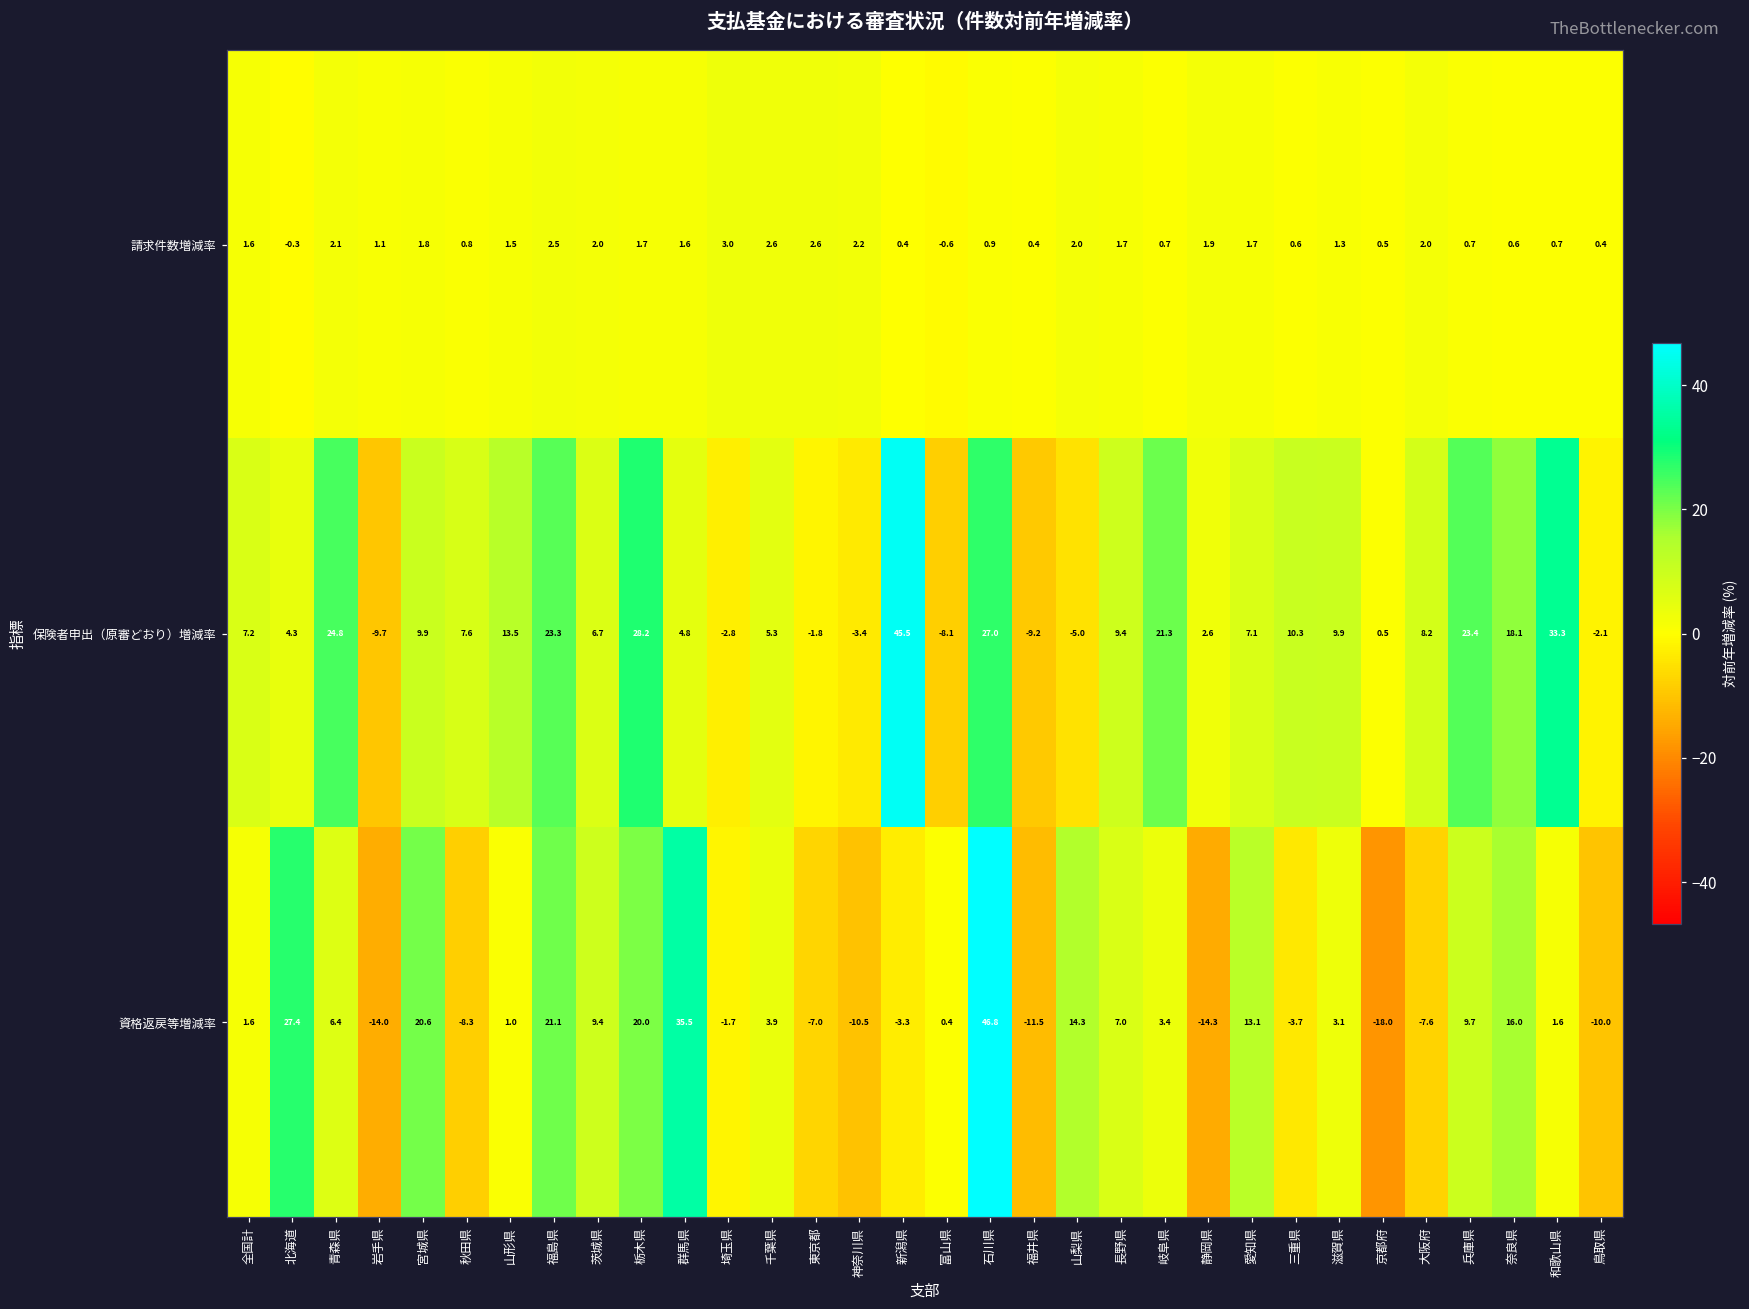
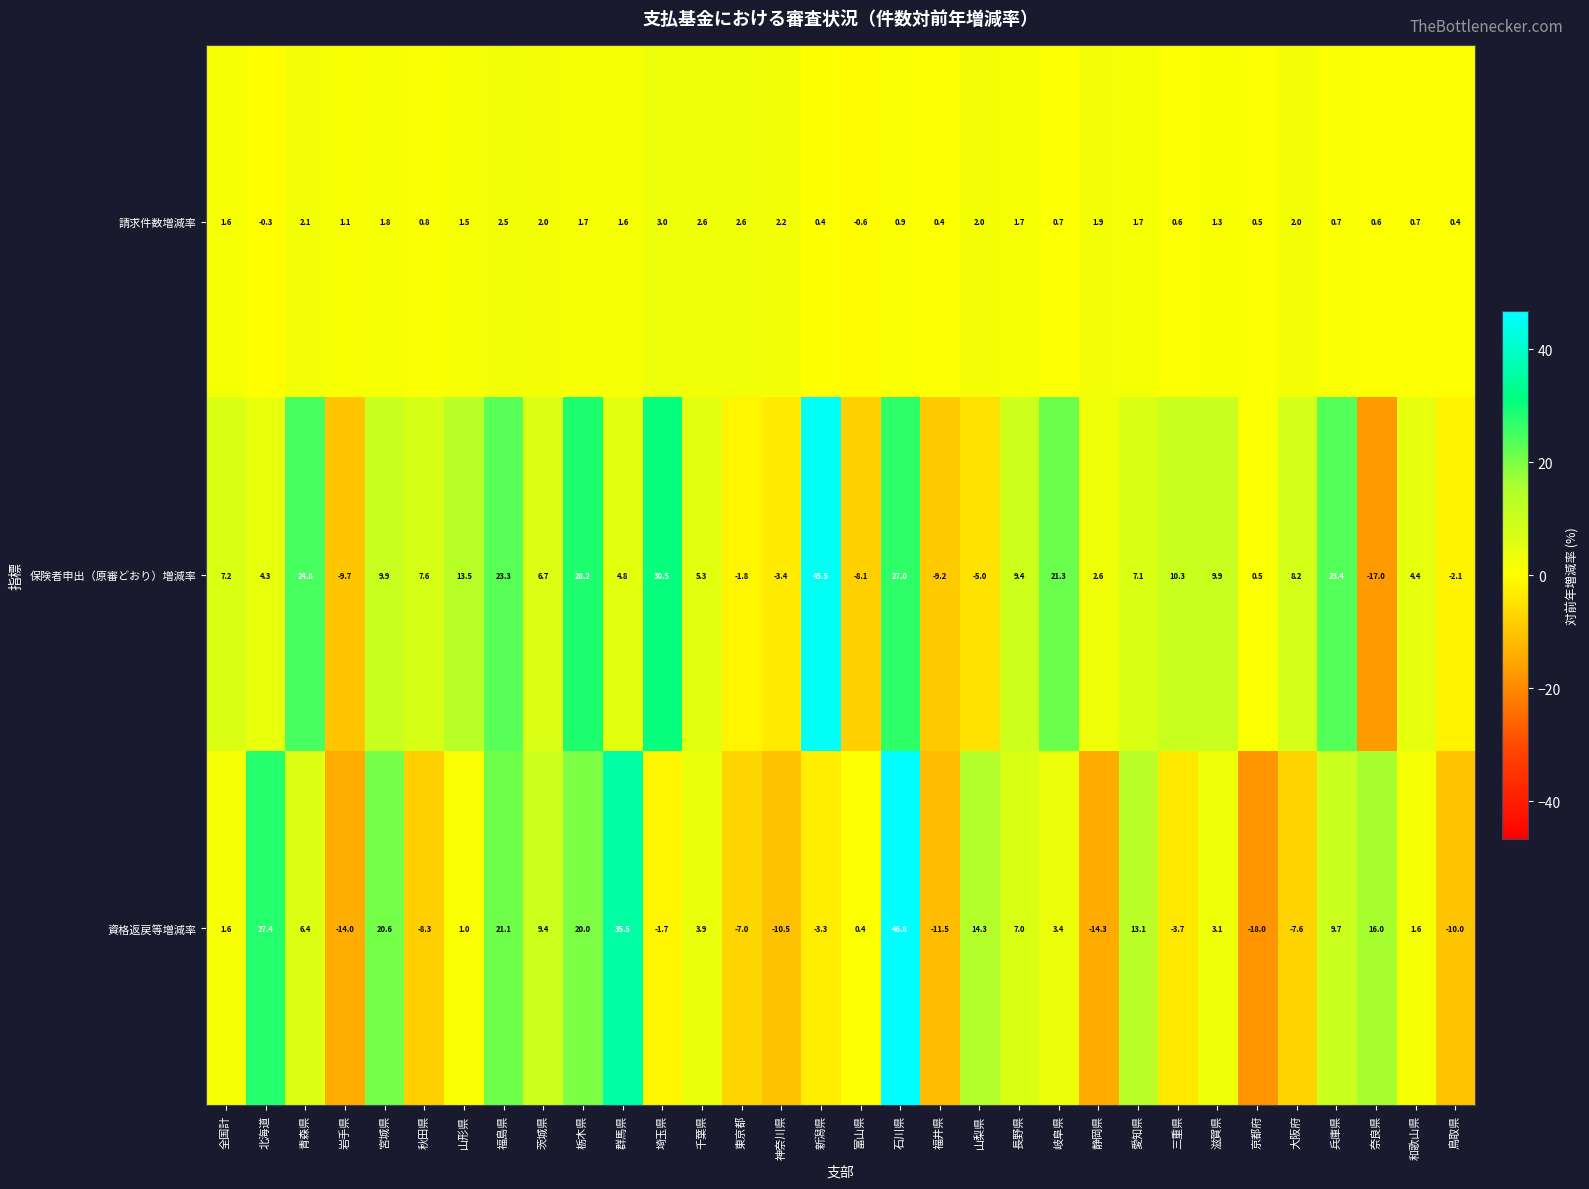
  {
    "請求件数増減率": {
      "全国計": 1.6,
      "北海道": -0.3,
      "青森県": 2.1,
      "岩手県": 1.1,
      "宮城県": 1.8,
      "秋田県": 0.8,
      "山形県": 1.5,
      "福島県": 2.5,
      "茨城県": 2.0,
      "栃木県": 1.7,
      "群馬県": 1.6,
      "埼玉県": 3.0,
      "千葉県": 2.6,
      "東京都": 2.6,
      "神奈川県": 2.2,
      "新潟県": 0.4,
      "富山県": -0.6,
      "石川県": 0.9,
      "福井県": 0.4,
      "山梨県": 2.0,
      "長野県": 1.7,
      "岐阜県": 0.7,
      "静岡県": 1.9,
      "愛知県": 1.7,
      "三重県": 0.6,
      "滋賀県": 1.3,
      "京都府": 0.5,
      "大阪府": 2.0,
      "兵庫県": 0.7,
      "奈良県": 0.6,
      "和歌山県": 0.7,
      "鳥取県": 0.4
    },
    "保険者申出（原審どおり）増減率": {
      "全国計": 7.2,
      "北海道": 4.3,
      "青森県": 24.8,
      "岩手県": -9.7,
      "宮城県": 9.9,
      "秋田県": 7.6,
      "山形県": 13.5,
      "福島県": 23.3,
      "茨城県": 6.7,
      "栃木県": 28.2,
      "群馬県": 4.8,
-     "埼玉県": -2.8,
+     "埼玉県": 30.5,
      "千葉県": 5.3,
      "東京都": -1.8,
      "神奈川県": -3.4,
      "新潟県": 45.5,
      "富山県": -8.1,
      "石川県": 27.0,
      "福井県": -9.2,
      "山梨県": -5.0,
      "長野県": 9.4,
      "岐阜県": 21.3,
      "静岡県": 2.6,
      "愛知県": 7.1,
      "三重県": 10.3,
      "滋賀県": 9.9,
      "京都府": 0.5,
      "大阪府": 8.2,
      "兵庫県": 23.4,
-     "奈良県": 18.1,
-     "和歌山県": 33.3,
+     "奈良県": -17.0,
+     "和歌山県": 4.4,
      "鳥取県": -2.1
    },
    "資格返戻等増減率": {
      "全国計": 1.6,
      "北海道": 27.4,
      "青森県": 6.4,
      "岩手県": -14.0,
      "宮城県": 20.6,
      "秋田県": -8.3,
      "山形県": 1.0,
      "福島県": 21.1,
      "茨城県": 9.4,
      "栃木県": 20.0,
      "群馬県": 35.5,
      "埼玉県": -1.7,
      "千葉県": 3.9,
      "東京都": -7.0,
      "神奈川県": -10.5,
      "新潟県": -3.3,
      "富山県": 0.4,
      "石川県": 46.8,
      "福井県": -11.5,
      "山梨県": 14.3,
      "長野県": 7.0,
      "岐阜県": 3.4,
      "静岡県": -14.3,
      "愛知県": 13.1,
      "三重県": -3.7,
      "滋賀県": 3.1,
      "京都府": -18.0,
      "大阪府": -7.6,
      "兵庫県": 9.7,
      "奈良県": 16.0,
      "和歌山県": 1.6,
      "鳥取県": -10.0
    }
  }
